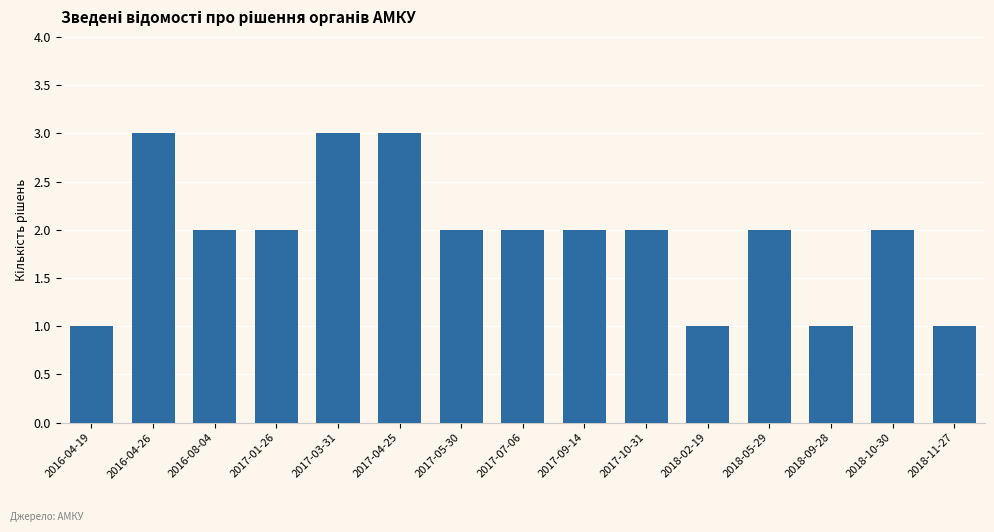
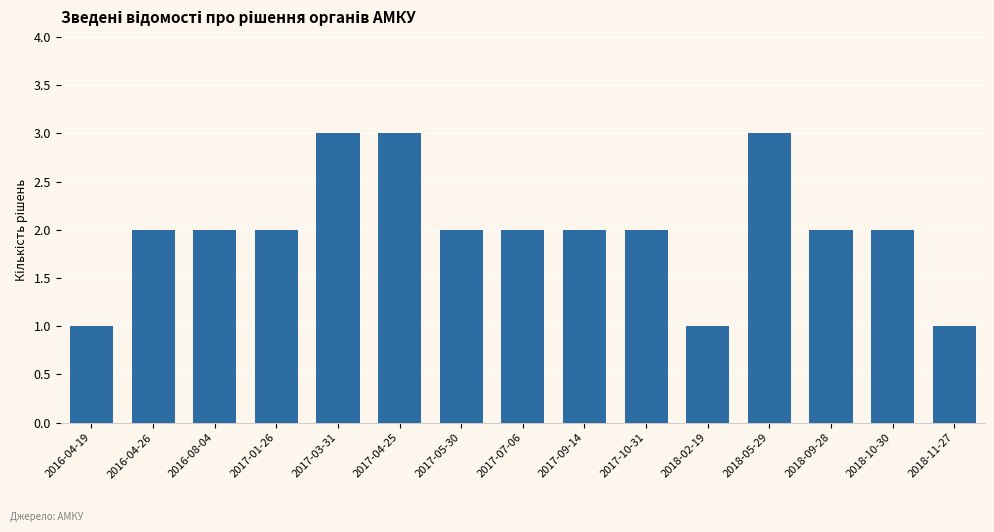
  {
    "2016-04-19": 1,
-   "2016-04-26": 3,
+   "2016-04-26": 2,
    "2016-08-04": 2,
    "2017-01-26": 2,
    "2017-03-31": 3,
    "2017-04-25": 3,
    "2017-05-30": 2,
    "2017-07-06": 2,
    "2017-09-14": 2,
    "2017-10-31": 2,
    "2018-02-19": 1,
-   "2018-05-29": 2,
-   "2018-09-28": 1,
+   "2018-05-29": 3,
+   "2018-09-28": 2,
    "2018-10-30": 2,
    "2018-11-27": 1
  }
